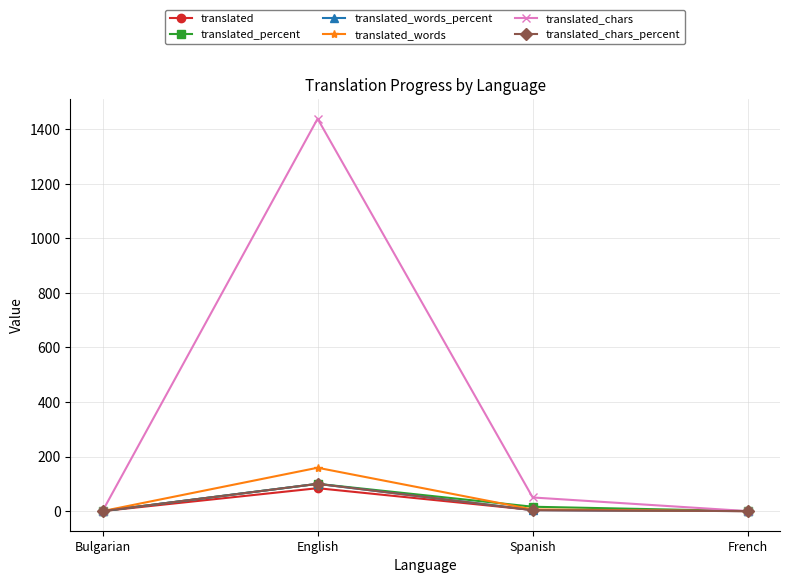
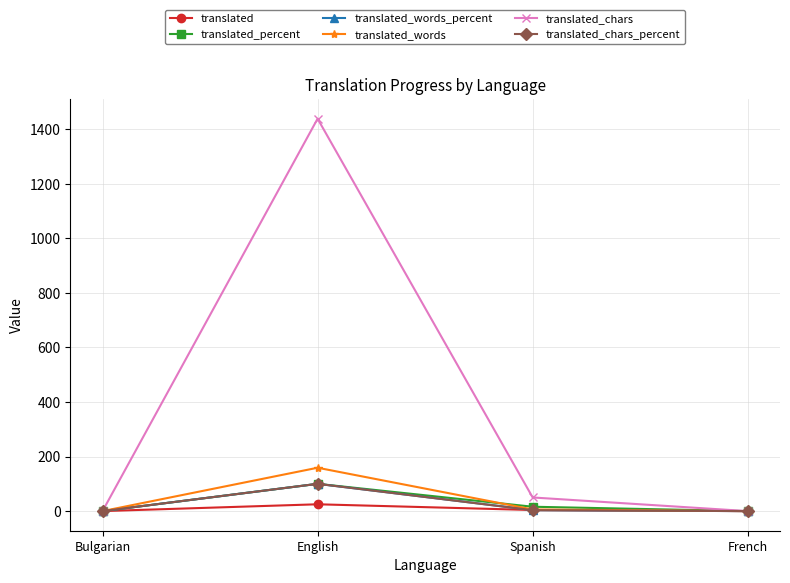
  {
    "translated": {
-     "English": 80
+     "English": 30
    },
    "translated_percent": {
      "Spanish": 20
    },
    "translated_words": {
      "English": 160
    },
    "translated_chars": {
      "English": 1440,
      "Spanish": 50
    }
  }
